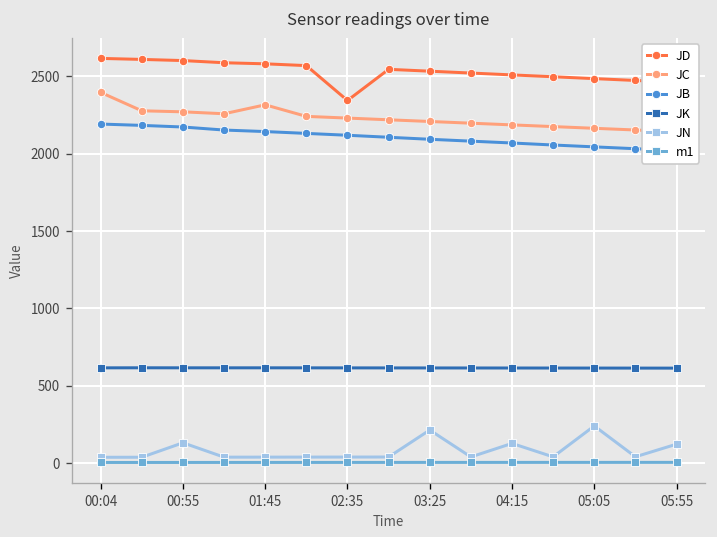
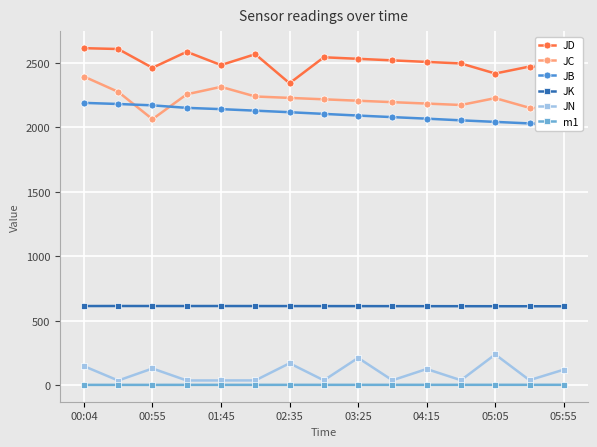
  {
    "JD": {
      "00:04": 2610,
-     "00:55": 2600,
-     "01:45": 2580,
+     "00:55": 2460,
+     "01:45": 2480,
      "02:35": 2340,
      "03:25": 2530,
      "04:15": 2510,
-     "05:05": 2480
+     "05:05": 2420
    },
    "JC": {
      "00:04": 2390,
-     "00:55": 2270,
+     "00:55": 2060,
      "01:45": 2310,
      "02:35": 2230,
      "03:25": 2210,
      "04:15": 2190,
-     "05:05": 2160
+     "05:05": 2230
    },
    "JN": {
-     "00:04": 40,
+     "00:04": 150,
      "00:55": 130,
      "01:45": 40,
-     "02:35": 40,
+     "02:35": 170,
      "03:25": 210,
      "04:15": 130,
      "05:05": 240,
      "05:55": 120
    }
  }
